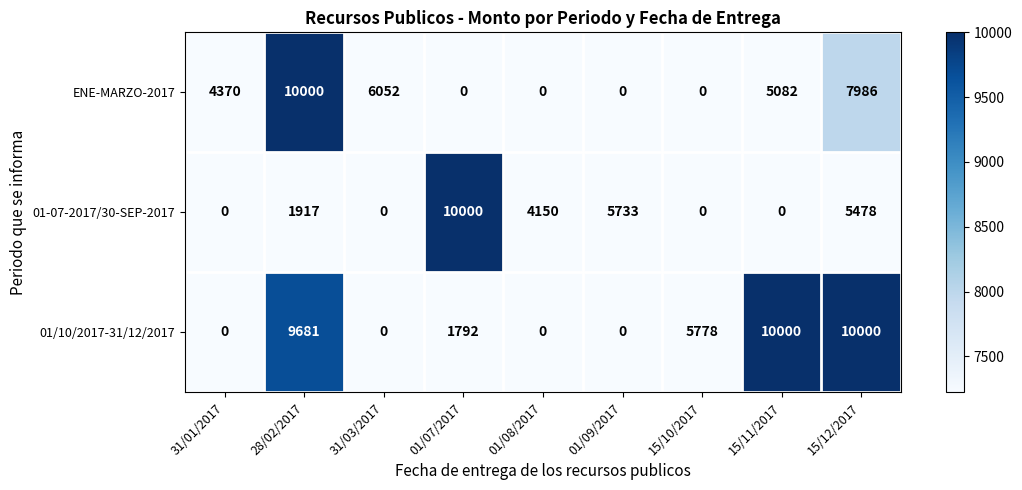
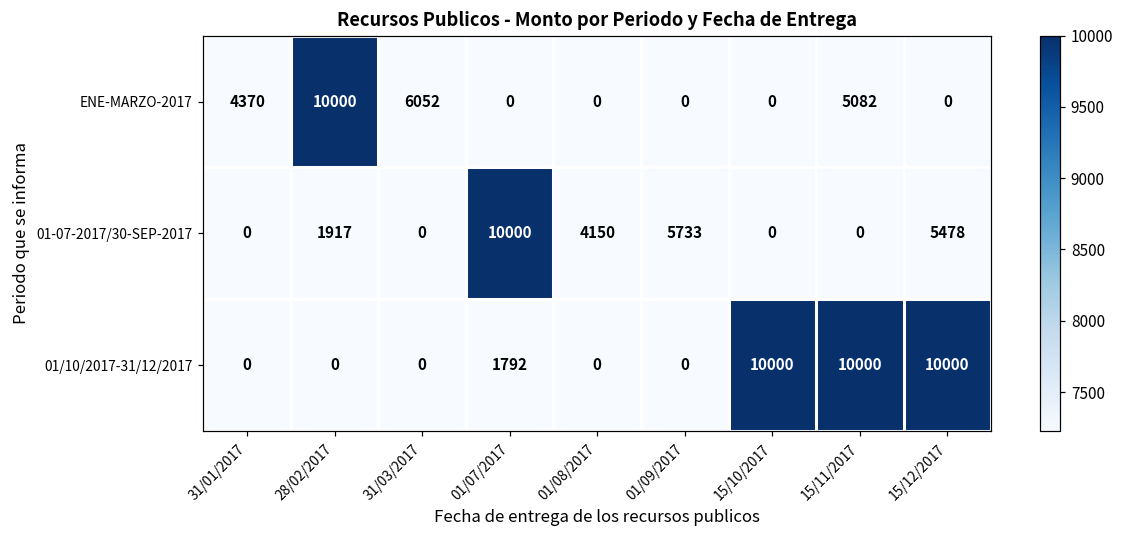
  {
    "ENE-MARZO-2017": {
      "31/01/2017": 4370,
      "28/02/2017": 10000,
      "31/03/2017": 6052,
      "01/07/2017": 0,
      "01/08/2017": 0,
      "01/09/2017": 0,
      "15/10/2017": 0,
      "15/11/2017": 5082,
-     "15/12/2017": 7986
+     "15/12/2017": 0
    },
    "01-07-2017/30-SEP-2017": {
      "31/01/2017": 0,
      "28/02/2017": 1917,
      "31/03/2017": 0,
      "01/07/2017": 10000,
      "01/08/2017": 4150,
      "01/09/2017": 5733,
      "15/10/2017": 0,
      "15/11/2017": 0,
      "15/12/2017": 5478
    },
    "01/10/2017-31/12/2017": {
      "31/01/2017": 0,
-     "28/02/2017": 9681,
+     "28/02/2017": 0,
      "31/03/2017": 0,
      "01/07/2017": 1792,
      "01/08/2017": 0,
      "01/09/2017": 0,
-     "15/10/2017": 5778,
+     "15/10/2017": 10000,
      "15/11/2017": 10000,
      "15/12/2017": 10000
    }
  }
